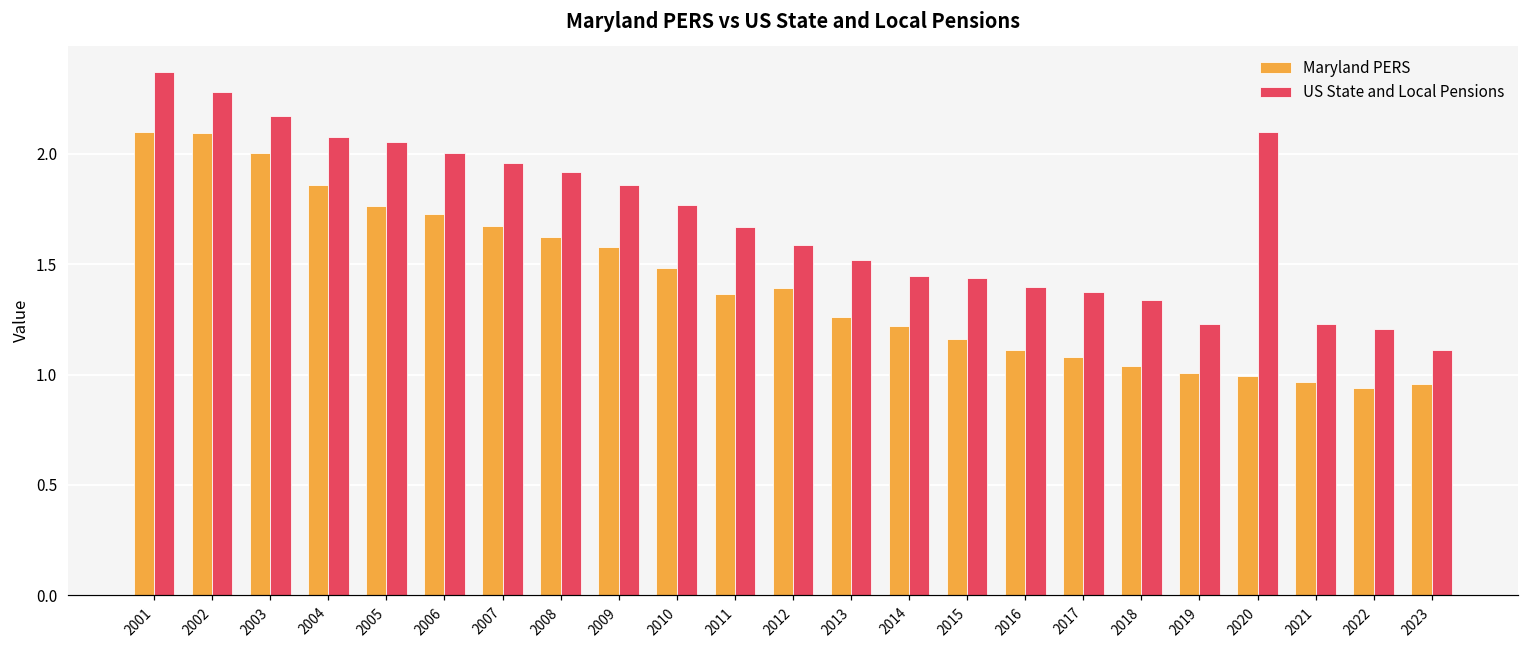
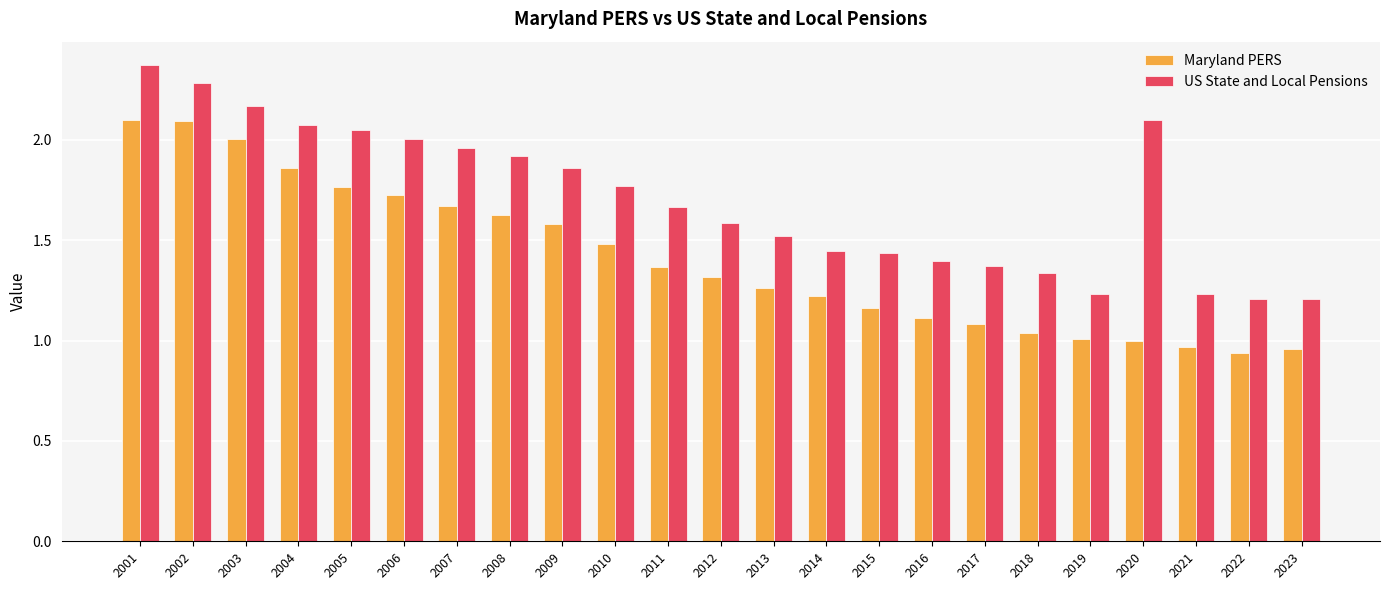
  {
    "Maryland PERS": {
      "2001": 2.10,
      "2002": 2.09,
      "2003": 2.00,
      "2004": 1.86,
      "2005": 1.76,
      "2006": 1.73,
      "2007": 1.67,
      "2008": 1.62,
      "2009": 1.58,
      "2010": 1.48,
      "2011": 1.37,
-     "2012": 1.39,
+     "2012": 1.32,
      "2013": 1.26,
      "2014": 1.22,
      "2015": 1.16,
      "2016": 1.11,
      "2017": 1.08,
      "2018": 1.04,
      "2019": 1.01,
      "2020": 1.00,
      "2021": 0.97,
      "2022": 0.94,
      "2023": 0.96
    },
    "US State and Local Pensions": {
      "2001": 2.37,
      "2002": 2.28,
      "2003": 2.17,
      "2004": 2.07,
      "2005": 2.05,
      "2006": 2.00,
      "2007": 1.96,
      "2008": 1.92,
      "2009": 1.86,
      "2010": 1.77,
      "2011": 1.67,
      "2012": 1.59,
      "2013": 1.52,
      "2014": 1.45,
      "2015": 1.44,
      "2016": 1.40,
      "2017": 1.37,
      "2018": 1.34,
      "2019": 1.23,
      "2020": 2.10,
      "2021": 1.23,
      "2022": 1.21,
-     "2023": 1.11
+     "2023": 1.21
    }
  }
